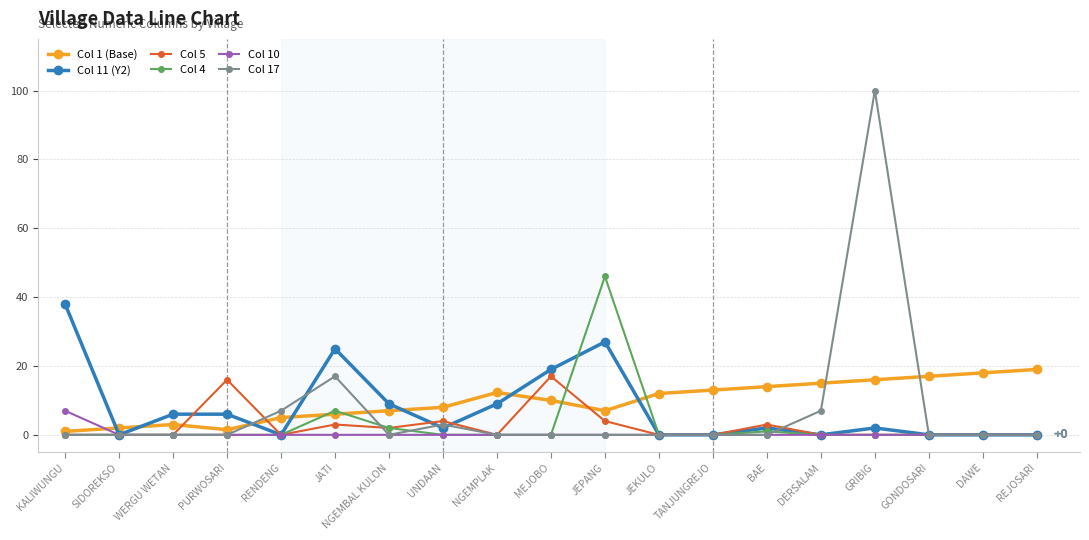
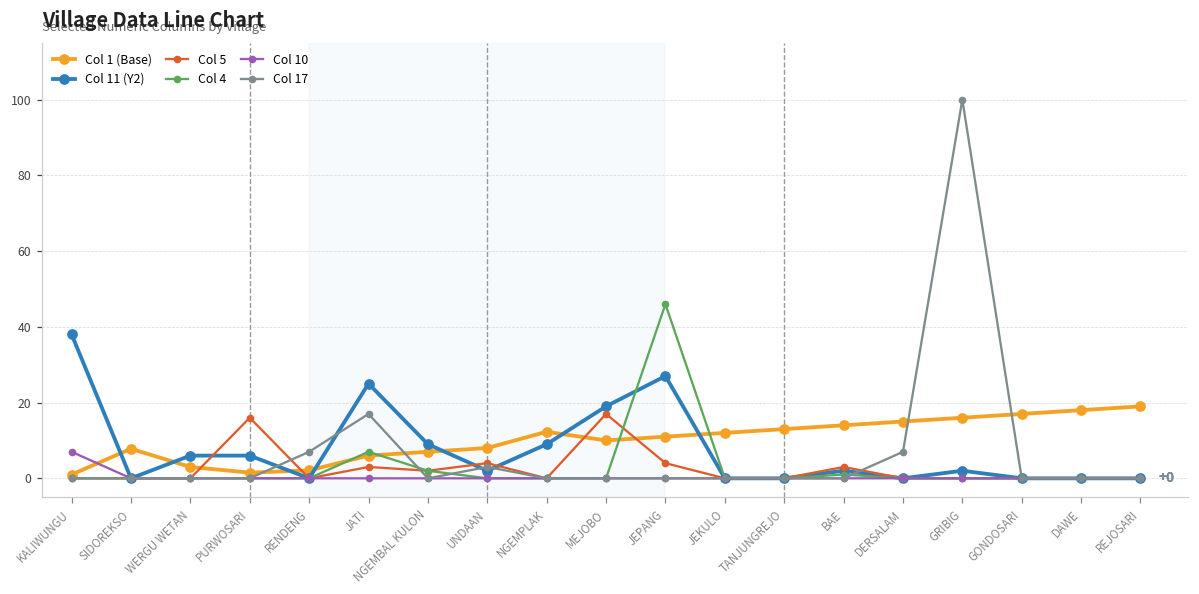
  {
    "Col 1 (Base)": {
      "KALIWUNGU": 1,
-     "SIDOREKSO": 2,
+     "SIDOREKSO": 8,
      "WERGU WETAN": 3,
      "PURWOSARI": 2,
-     "RENDENG": 5,
+     "RENDENG": 2,
      "JATI": 6,
      "NGEMBAL KULON": 7,
      "UNDAAN": 8,
      "NGEMPLAK": 12,
      "MEJOBO": 10,
-     "JEPANG": 7,
+     "JEPANG": 11,
      "JEKULO": 12,
      "TANJUNGREJO": 13,
      "BAE": 14,
      "DERSALAM": 15,
      "GRIBIG": 16,
      "GONDOSARI": 17,
      "DAWE": 18,
      "REJOSARI": 19
    },
    "Col 11 (Y2)": {
      "KALIWUNGU": 38,
      "WERGU WETAN": 6,
      "PURWOSARI": 6,
      "JATI": 25,
      "NGEMBAL KULON": 9,
      "UNDAAN": 2,
      "NGEMPLAK": 9,
      "MEJOBO": 19,
      "JEPANG": 27,
      "BAE": 2,
      "GRIBIG": 2
    },
    "Col 5": {
      "PURWOSARI": 16,
      "JATI": 3,
      "UNDAAN": 4,
      "MEJOBO": 17,
      "JEPANG": 4,
      "BAE": 3
    },
    "Col 4": {
      "JATI": 7,
      "JEPANG": 46,
      "BAE": 1
    },
    "Col 10": {
      "KALIWUNGU": 7,
      "JATI": 0
    },
    "Col 17": {
      "RENDENG": 7,
      "JATI": 17,
      "UNDAAN": 3,
      "DERSALAM": 7,
      "GRIBIG": 100
    }
  }
